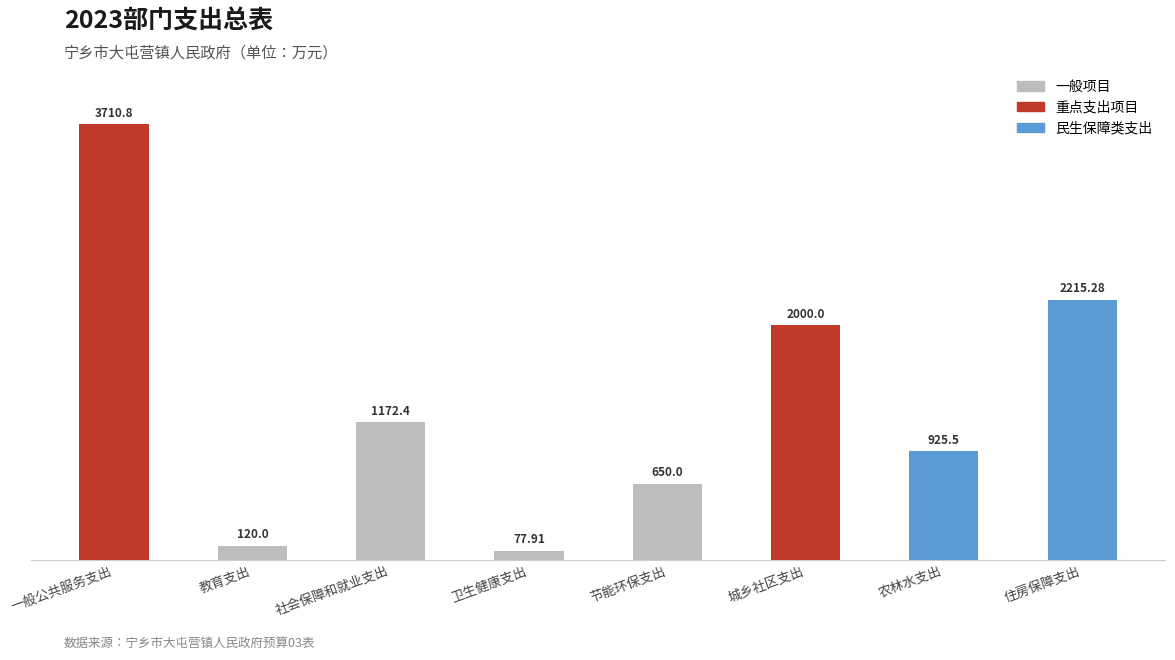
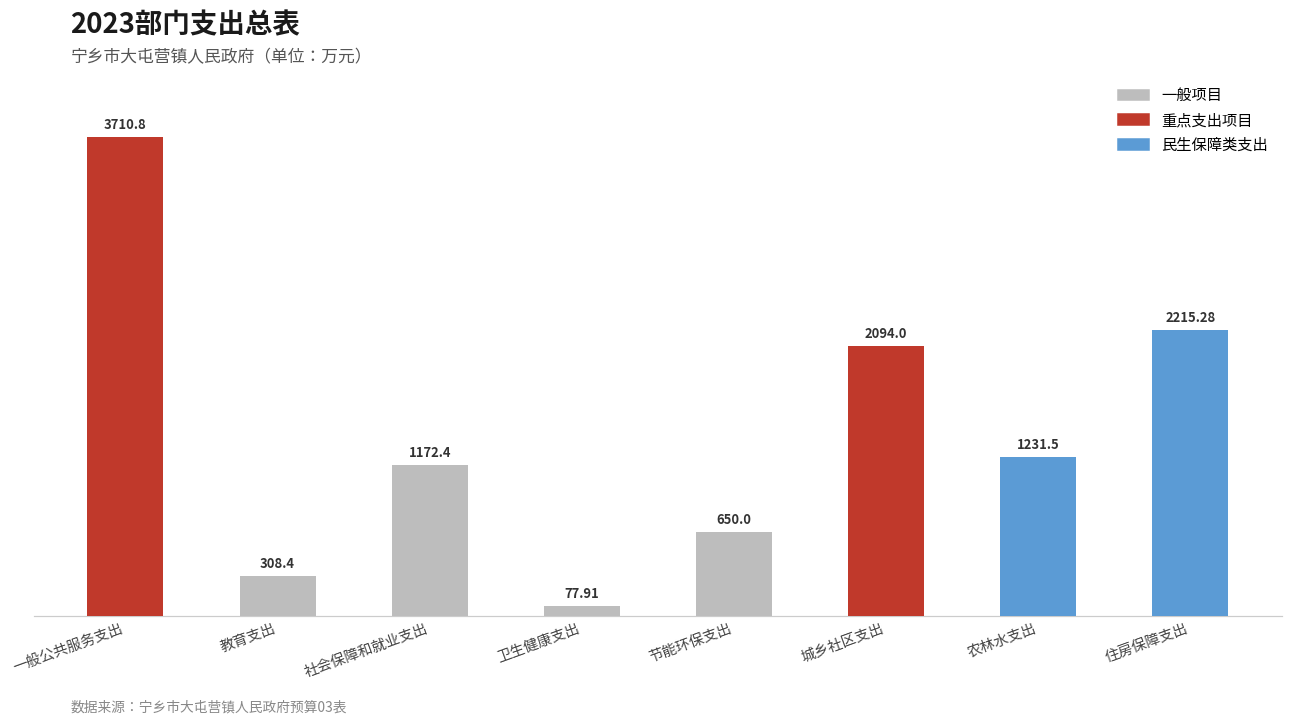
  {
    "一般公共服务支出": 3710.8,
-   "教育支出": 120.0,
+   "教育支出": 308.4,
    "社会保障和就业支出": 1172.4,
    "卫生健康支出": 77.91,
    "节能环保支出": 650.0,
-   "城乡社区支出": 2000.0,
-   "农林水支出": 925.5,
+   "城乡社区支出": 2094.0,
+   "农林水支出": 1231.5,
    "住房保障支出": 2215.28
  }
